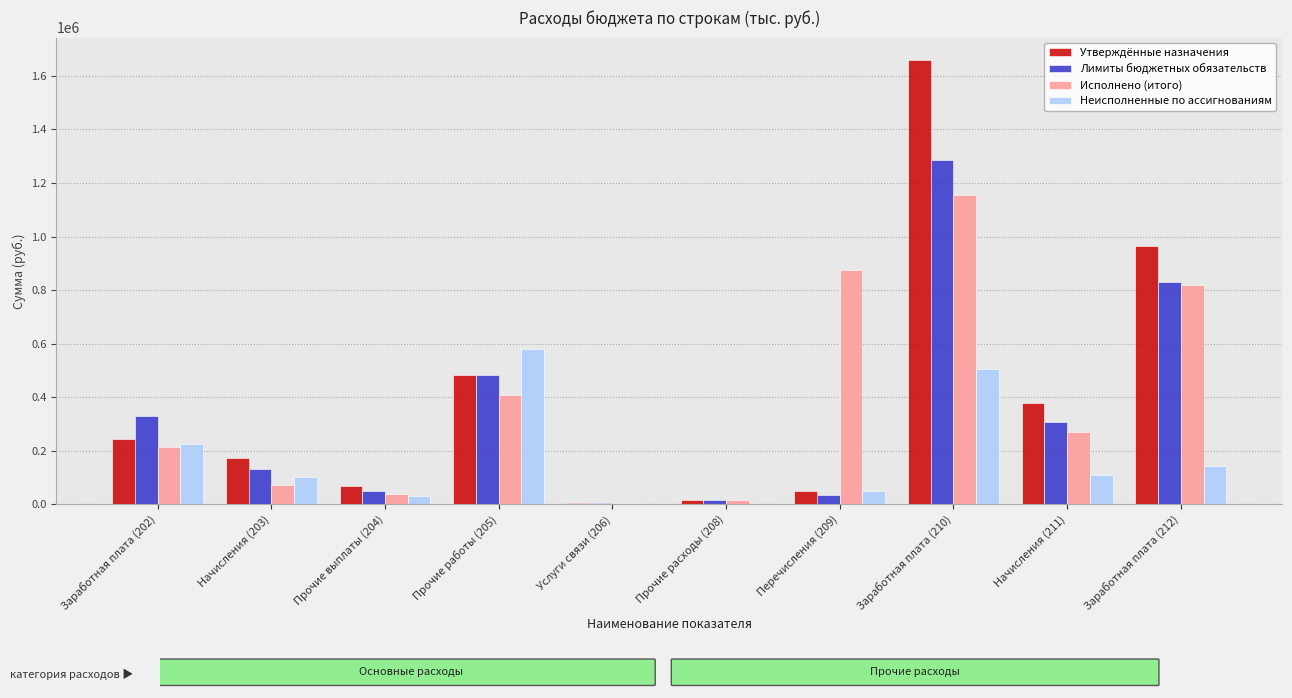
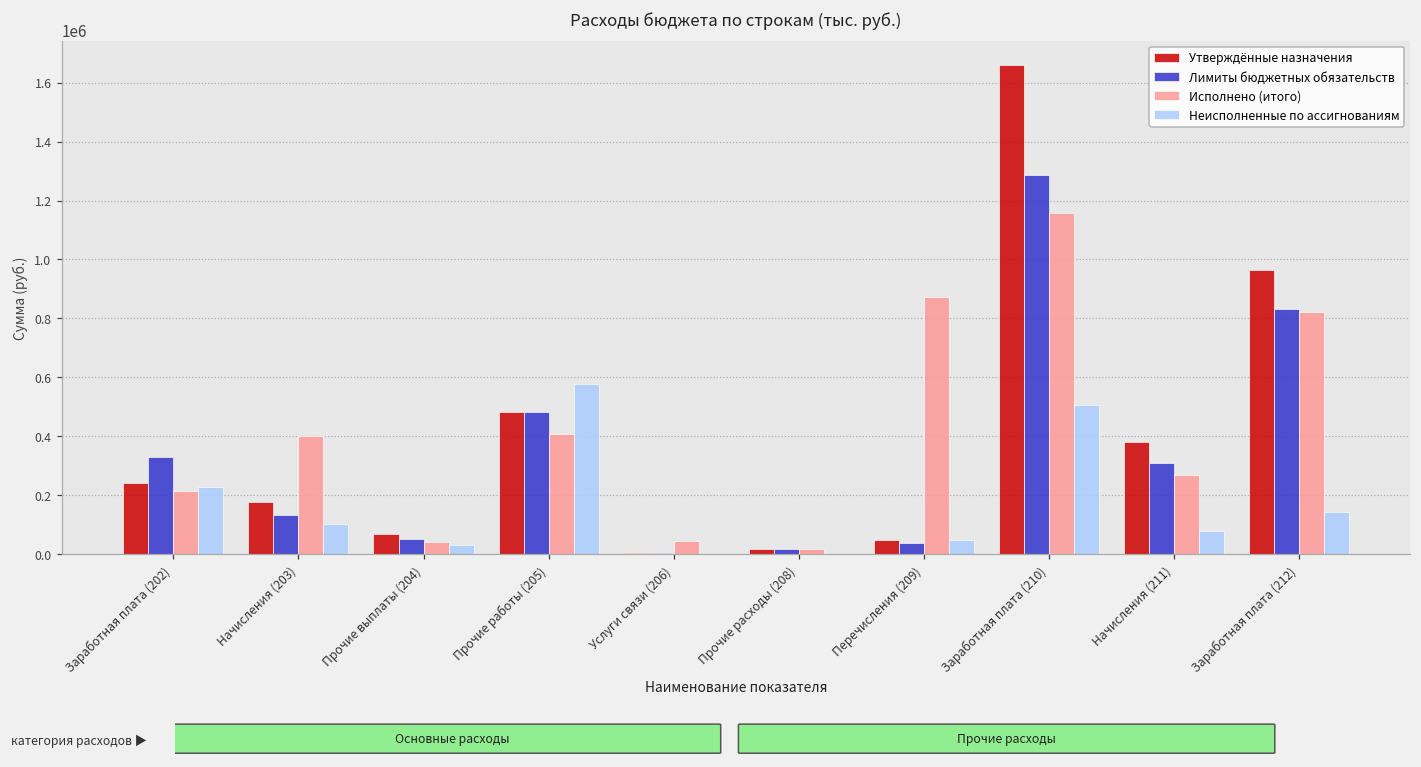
  {
    "Утверждённые назначения": {
      "Заработная плата (202)": 240000,
      "Начисления (203)": 170000,
      "Прочие выплаты (204)": 70000,
      "Прочие работы (205)": 480000,
      "Прочие расходы (208)": 20000,
      "Перечисления (209)": 50000,
      "Заработная плата (210)": 1660000,
      "Начисления (211)": 380000,
      "Заработная плата (212)": 960000
    },
    "Лимиты бюджетных обязательств": {
      "Заработная плата (202)": 330000,
      "Начисления (203)": 130000,
      "Прочие выплаты (204)": 50000,
      "Прочие работы (205)": 480000,
      "Прочие расходы (208)": 20000,
      "Перечисления (209)": 40000,
      "Заработная плата (210)": 1280000,
      "Начисления (211)": 310000,
      "Заработная плата (212)": 830000
    },
    "Исполнено (итого)": {
      "Заработная плата (202)": 210000,
-     "Начисления (203)": 70000,
+     "Начисления (203)": 400000,
      "Прочие выплаты (204)": 40000,
      "Прочие работы (205)": 410000,
-     "Услуги связи (206)": 0,
+     "Услуги связи (206)": 50000,
      "Прочие расходы (208)": 20000,
      "Перечисления (209)": 870000,
      "Заработная плата (210)": 1160000,
      "Начисления (211)": 270000,
      "Заработная плата (212)": 820000
    },
    "Неисполненные по ассигнованиям": {
      "Заработная плата (202)": 230000,
      "Начисления (203)": 100000,
      "Прочие выплаты (204)": 30000,
      "Прочие работы (205)": 580000,
      "Услуги связи (206)": 0,
      "Перечисления (209)": 50000,
      "Заработная плата (210)": 500000,
-     "Начисления (211)": 110000,
+     "Начисления (211)": 80000,
      "Заработная плата (212)": 140000
    }
  }
